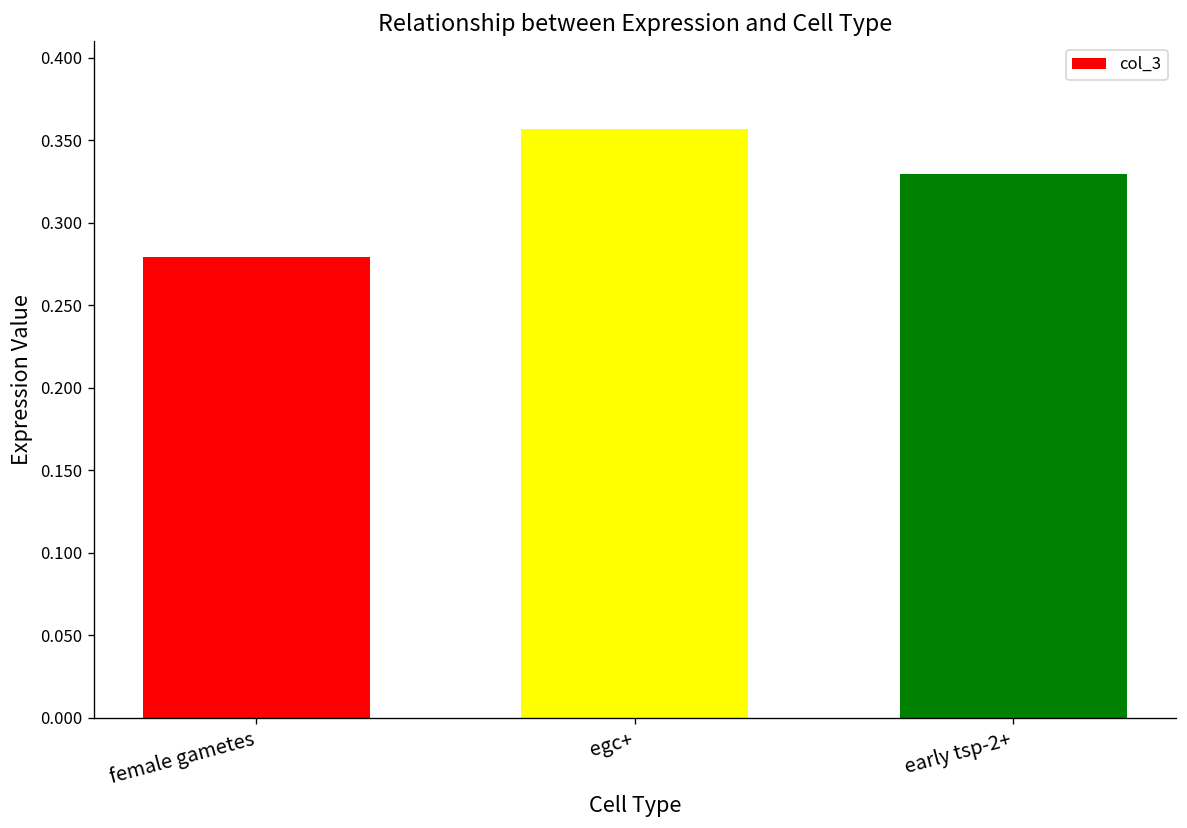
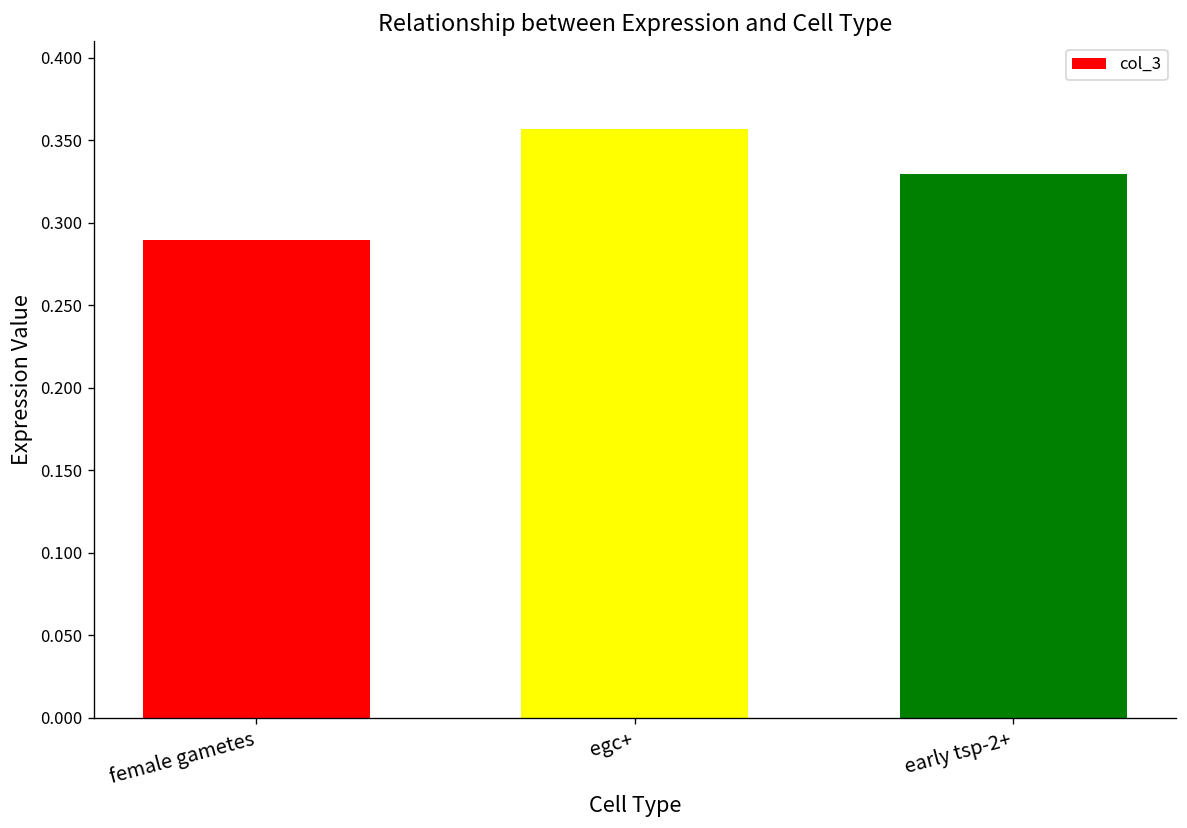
  {
-   "female gametes": 0.279,
+   "female gametes": 0.289,
    "egc+": 0.356,
    "early tsp-2+": 0.330
  }
